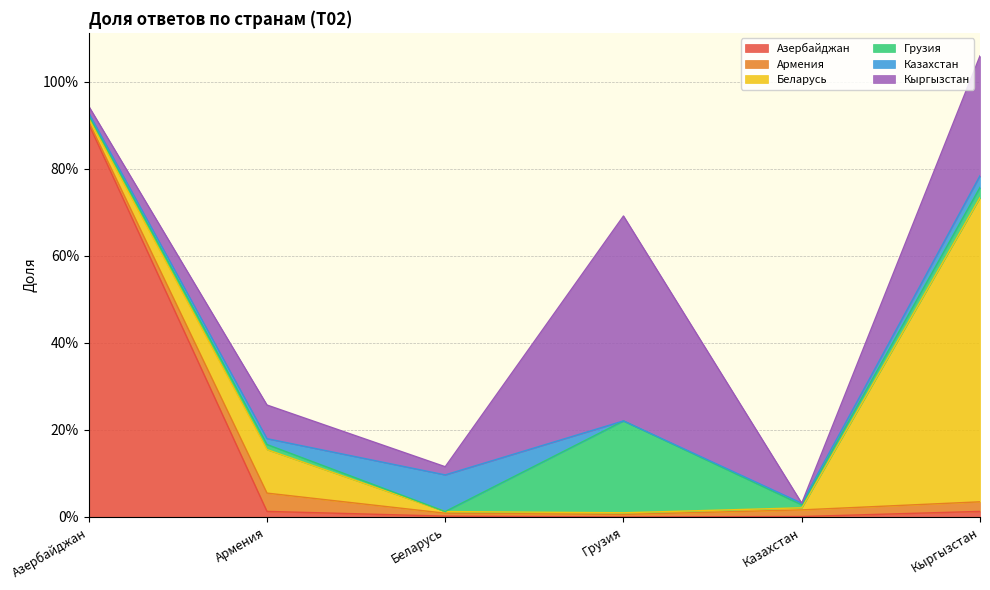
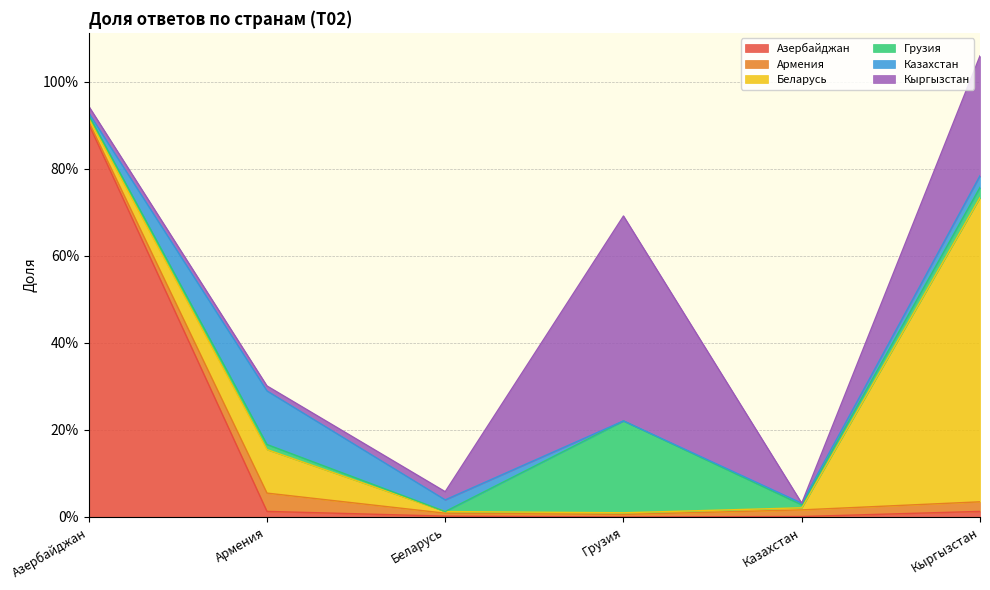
  {
    "Беларусь": {
      "Азербайджан": "1%",
      "Армения": "10%",
      "Кыргызстан": "70%"
    },
    "Грузия": {
      "Армения": "1%",
      "Кыргызстан": "2%"
    },
    "Казахстан": {
-     "Армения": "1%",
-     "Беларусь": "8%",
+     "Армения": "12%",
+     "Беларусь": "3%",
      "Кыргызстан": "3%"
    },
    "Кыргызстан": {
      "Азербайджан": "2%",
-     "Армения": "8%",
+     "Армения": "1%",
      "Беларусь": "2%",
      "Грузия": "47%",
      "Кыргызстан": "28%"
    }
  }
